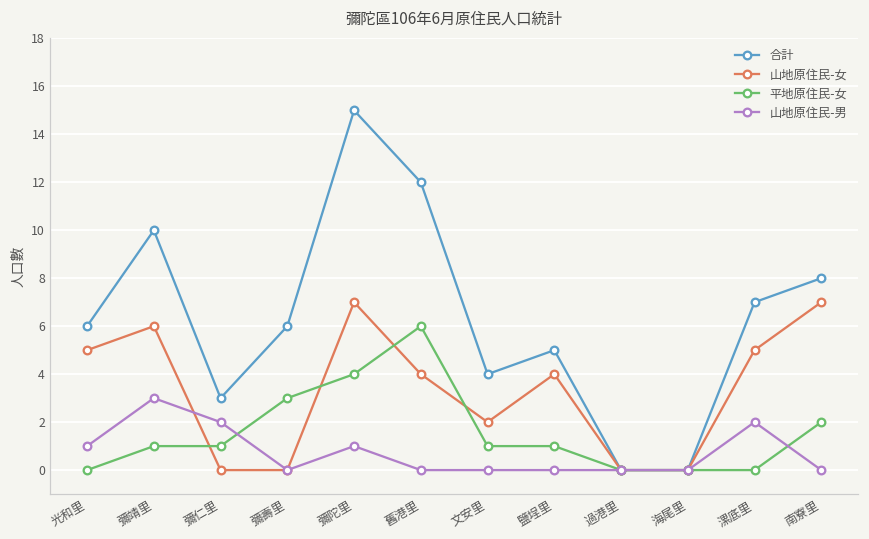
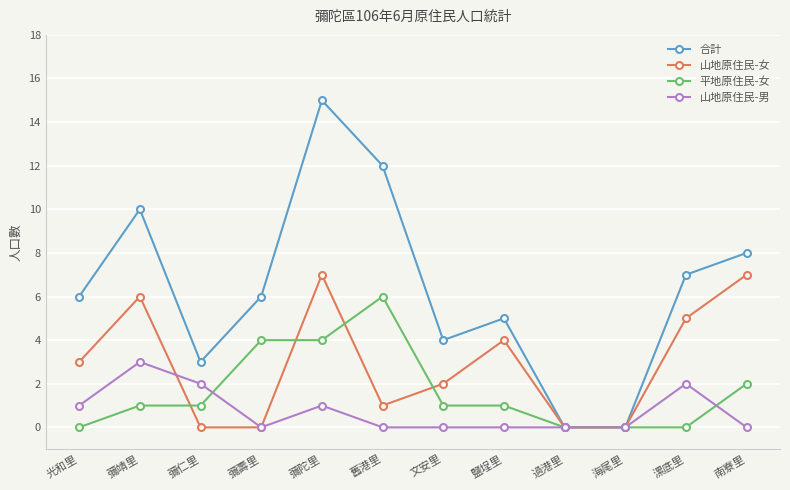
  {
    "合計": {
      "光和里": 6,
      "彌靖里": 10,
      "彌仁里": 3,
      "彌壽里": 6,
      "彌陀里": 15,
      "舊港里": 12,
      "文安里": 4,
      "鹽埕里": 5,
      "漯底里": 7,
      "南寮里": 8
    },
    "山地原住民-女": {
-     "光和里": 5,
+     "光和里": 3,
      "彌靖里": 6,
      "彌仁里": 0,
      "彌陀里": 7,
-     "舊港里": 4,
+     "舊港里": 1,
      "文安里": 2,
      "鹽埕里": 4,
      "漯底里": 5,
      "南寮里": 7
    },
    "平地原住民-女": {
      "光和里": 0,
      "彌靖里": 1,
      "彌仁里": 1,
-     "彌壽里": 3,
+     "彌壽里": 4,
      "彌陀里": 4,
      "舊港里": 6,
      "文安里": 1,
      "鹽埕里": 1,
      "漯底里": 0,
      "南寮里": 2
    },
    "山地原住民-男": {
      "光和里": 1,
      "彌靖里": 3,
      "彌仁里": 2,
      "彌陀里": 1,
      "舊港里": 0,
      "文安里": 0,
      "鹽埕里": 0,
      "漯底里": 2,
      "南寮里": 0
    }
  }
